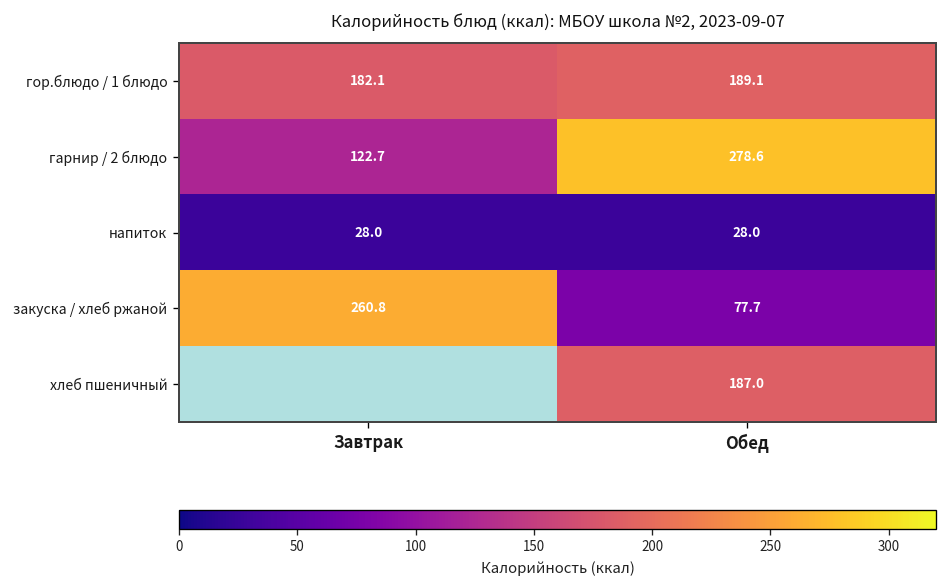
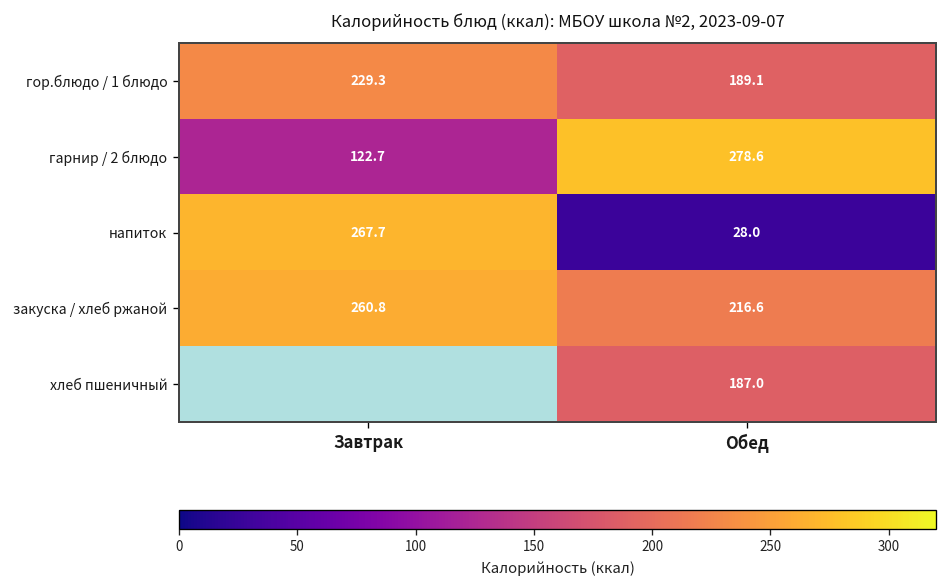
  {
    "гор.блюдо / 1 блюдо": {
-     "Завтрак": 182.1
+     "Завтрак": 229.3
    },
    "напиток": {
-     "Завтрак": 28.0
+     "Завтрак": 267.7
    },
    "закуска / хлеб ржаной": {
-     "Обед": 77.7
+     "Обед": 216.6
    }
  }
